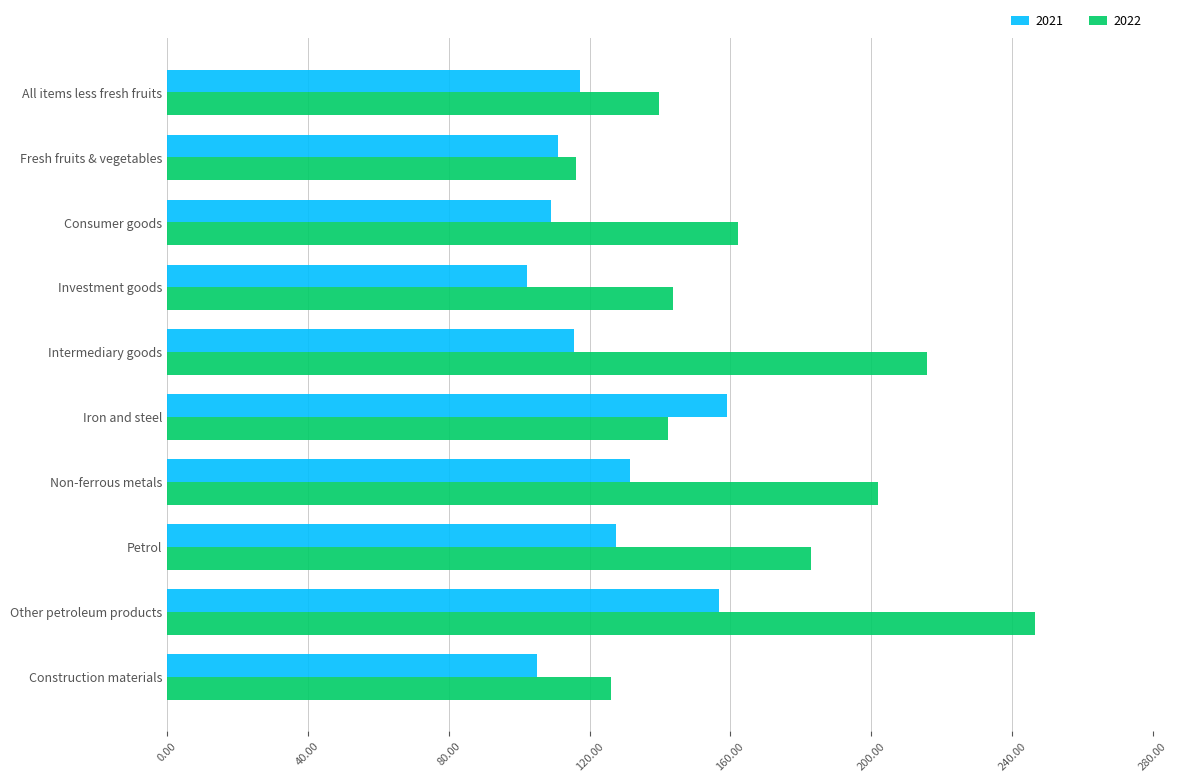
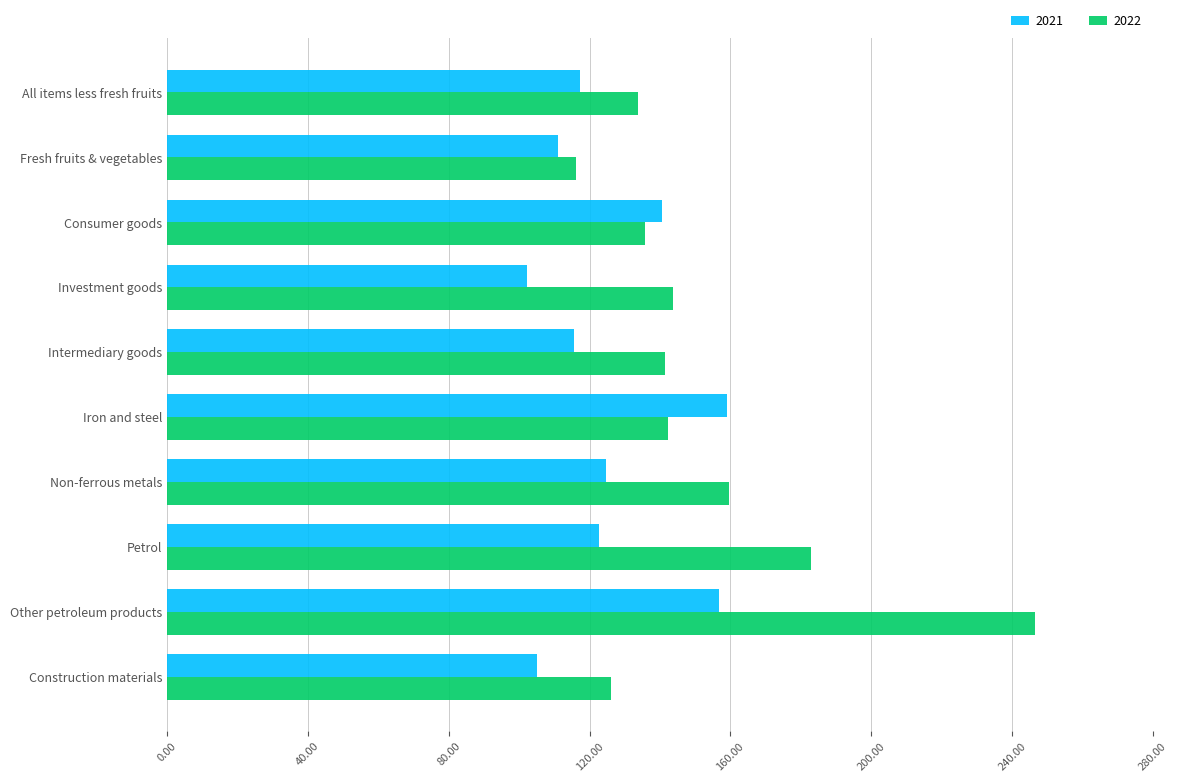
  {
    "2021": {
      "All items less fresh fruits": 117,
      "Fresh fruits & vegetables": 111,
-     "Consumer goods": 109,
+     "Consumer goods": 141,
      "Investment goods": 102,
      "Intermediary goods": 116,
      "Iron and steel": 159,
-     "Non-ferrous metals": 131,
-     "Petrol": 128,
+     "Non-ferrous metals": 125,
+     "Petrol": 123,
      "Other petroleum products": 157,
      "Construction materials": 105
    },
    "2022": {
-     "All items less fresh fruits": 140,
+     "All items less fresh fruits": 134,
      "Fresh fruits & vegetables": 116,
-     "Consumer goods": 162,
+     "Consumer goods": 136,
      "Investment goods": 144,
-     "Intermediary goods": 216,
+     "Intermediary goods": 142,
      "Iron and steel": 142,
-     "Non-ferrous metals": 202,
+     "Non-ferrous metals": 160,
      "Petrol": 183,
      "Other petroleum products": 247,
      "Construction materials": 126
    }
  }
